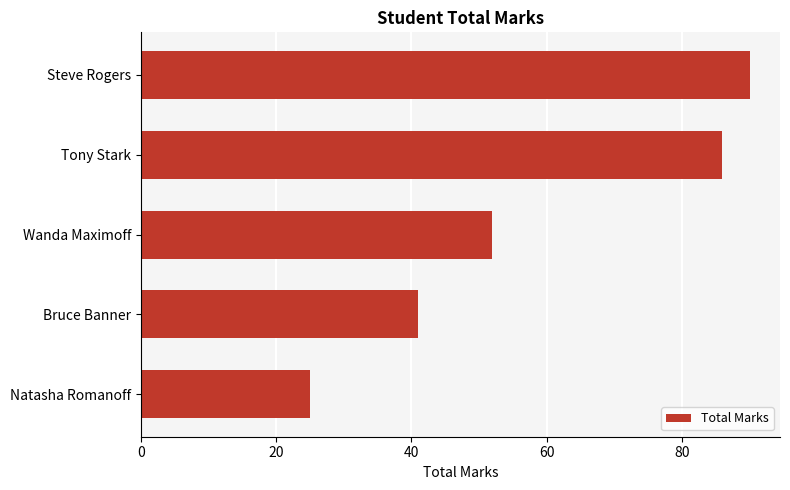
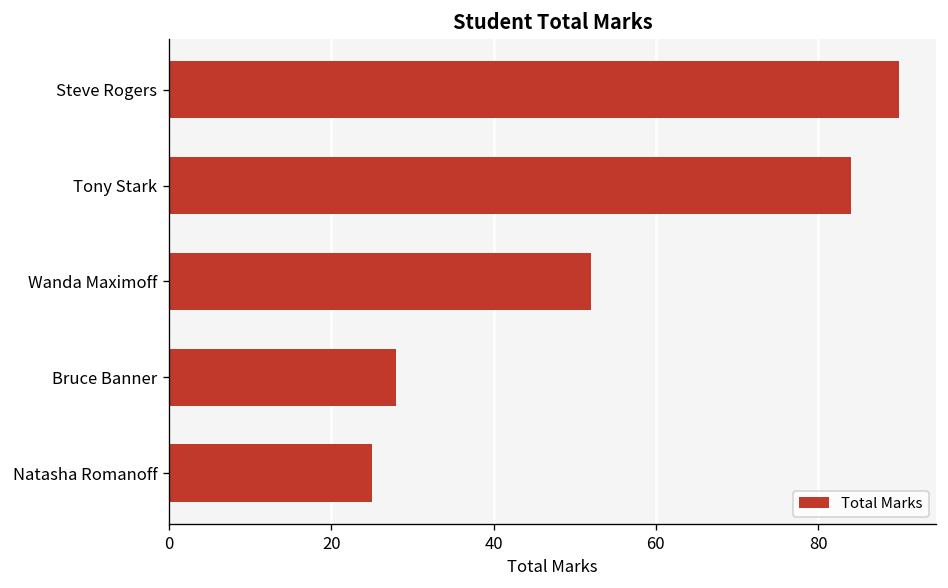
  {
    "Steve Rogers": 90,
-   "Tony Stark": 86,
+   "Tony Stark": 84,
    "Wanda Maximoff": 52,
-   "Bruce Banner": 41,
+   "Bruce Banner": 28,
    "Natasha Romanoff": 25
  }
